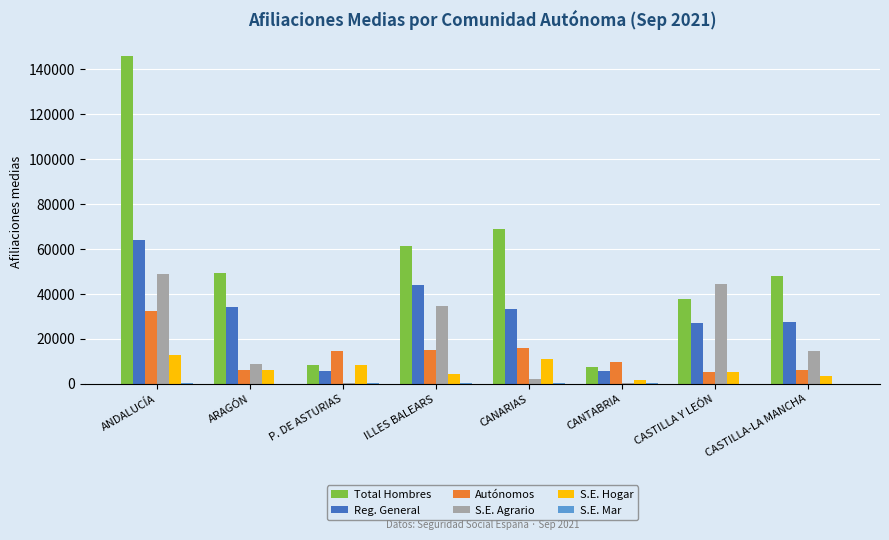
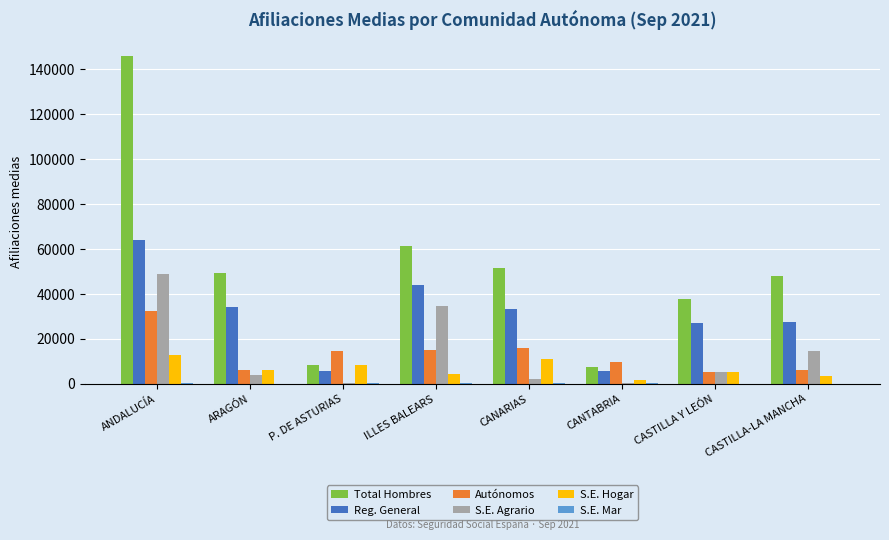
  {
    "Total Hombres": {
      "ANDALUCÍA": 146000,
      "ARAGÓN": 49000,
      "P. DE ASTURIAS": 8000,
      "ILLES BALEARS": 61000,
-     "CANARIAS": 69000,
+     "CANARIAS": 52000,
      "CANTABRIA": 7000,
      "CASTILLA Y LEÓN": 37000,
      "CASTILLA-LA MANCHA": 48000
    },
    "Autónomos": {
      "ANDALUCÍA": 32000,
      "ARAGÓN": 6000,
      "P. DE ASTURIAS": 15000,
      "ILLES BALEARS": 15000,
      "CANARIAS": 16000,
      "CANTABRIA": 9000,
      "CASTILLA Y LEÓN": 5000,
      "CASTILLA-LA MANCHA": 6000
    },
    "S.E. Agrario": {
      "ANDALUCÍA": 49000,
-     "ARAGÓN": 9000,
+     "ARAGÓN": 4000,
      "ILLES BALEARS": 35000,
      "CANARIAS": 2000,
-     "CASTILLA Y LEÓN": 44000,
+     "CASTILLA Y LEÓN": 5000,
      "CASTILLA-LA MANCHA": 14000
    },
    "S.E. Hogar": {
      "ANDALUCÍA": 13000,
      "ARAGÓN": 6000,
      "P. DE ASTURIAS": 8000,
      "ILLES BALEARS": 4000,
      "CANARIAS": 11000,
      "CANTABRIA": 1000,
      "CASTILLA Y LEÓN": 5000,
      "CASTILLA-LA MANCHA": 3000
    }
  }
